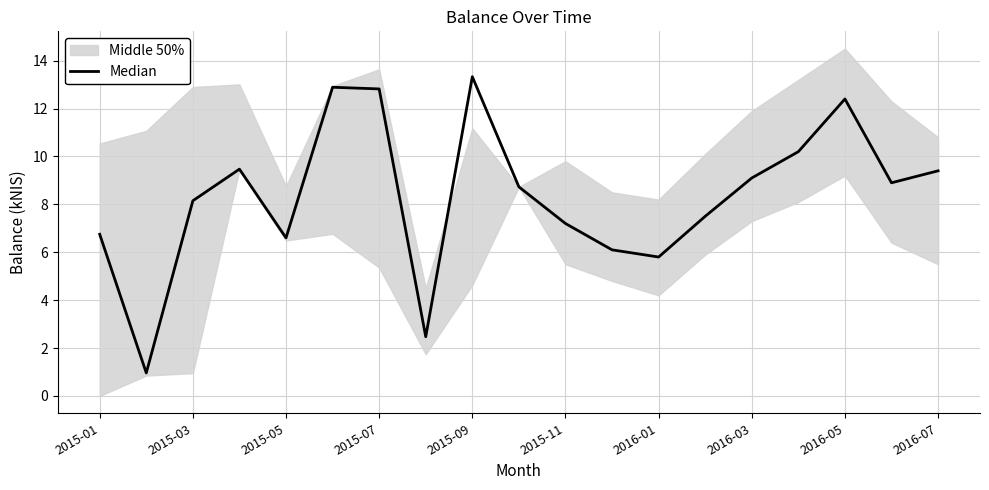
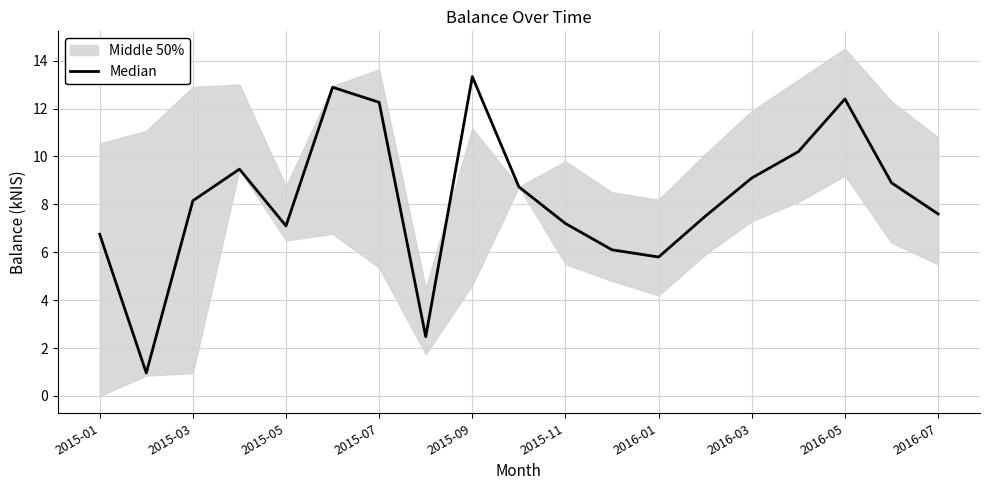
  {
    "Median": {
      "2015-01": 6.8,
      "2015-03": 8.2,
-     "2015-05": 6.6,
-     "2015-07": 12.8,
+     "2015-05": 7.1,
+     "2015-07": 12.3,
      "2015-09": 13.3,
      "2015-11": 7.2,
      "2016-01": 5.8,
      "2016-03": 9.1,
      "2016-05": 12.4,
-     "2016-07": 9.4
+     "2016-07": 7.6
    }
  }
